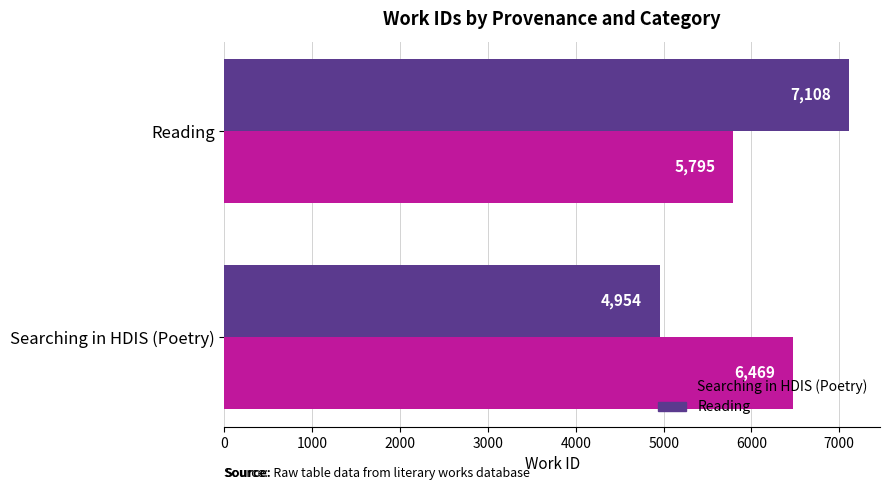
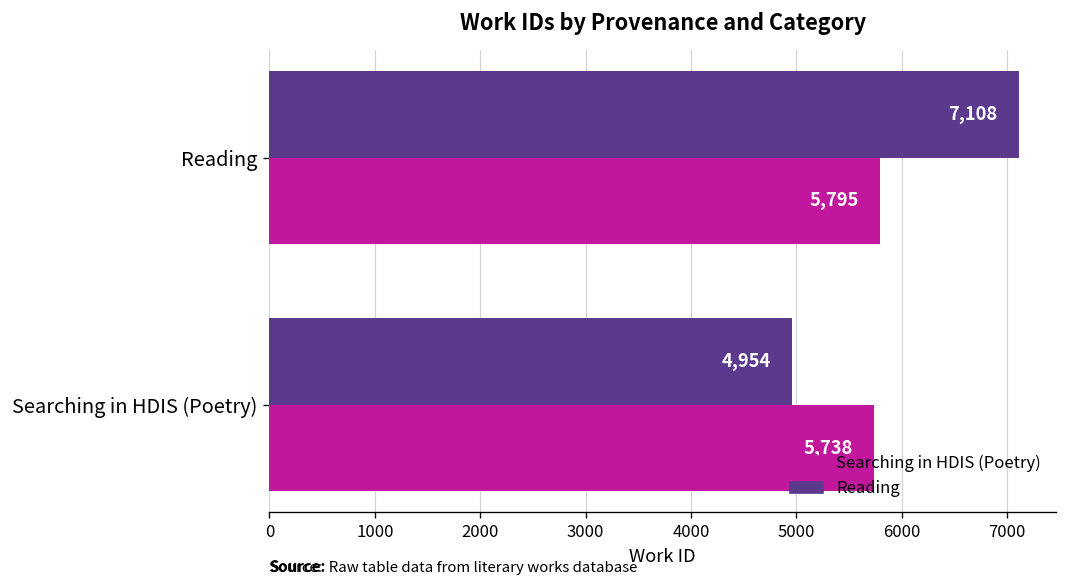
  {
    "Searching in HDIS (Poetry)": {
      "Reading": "5,795",
-     "Searching in HDIS (Poetry)": "6,469"
+     "Searching in HDIS (Poetry)": "5,738"
    },
    "Reading": {
      "Reading": "7,108",
      "Searching in HDIS (Poetry)": "4,954"
    }
  }
